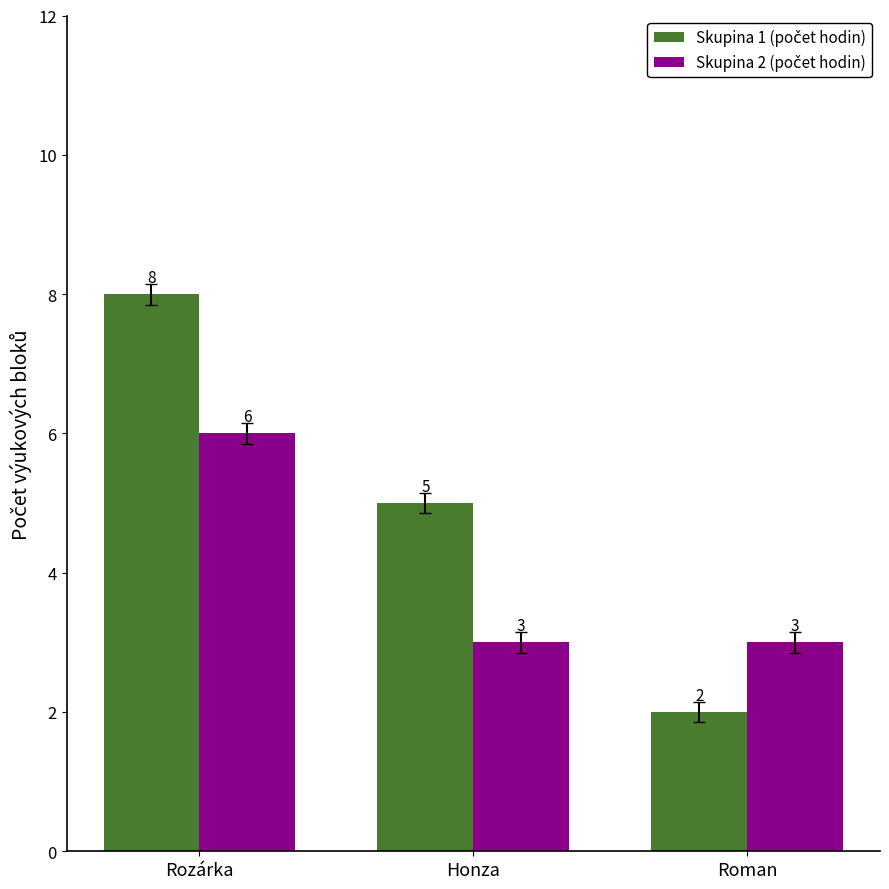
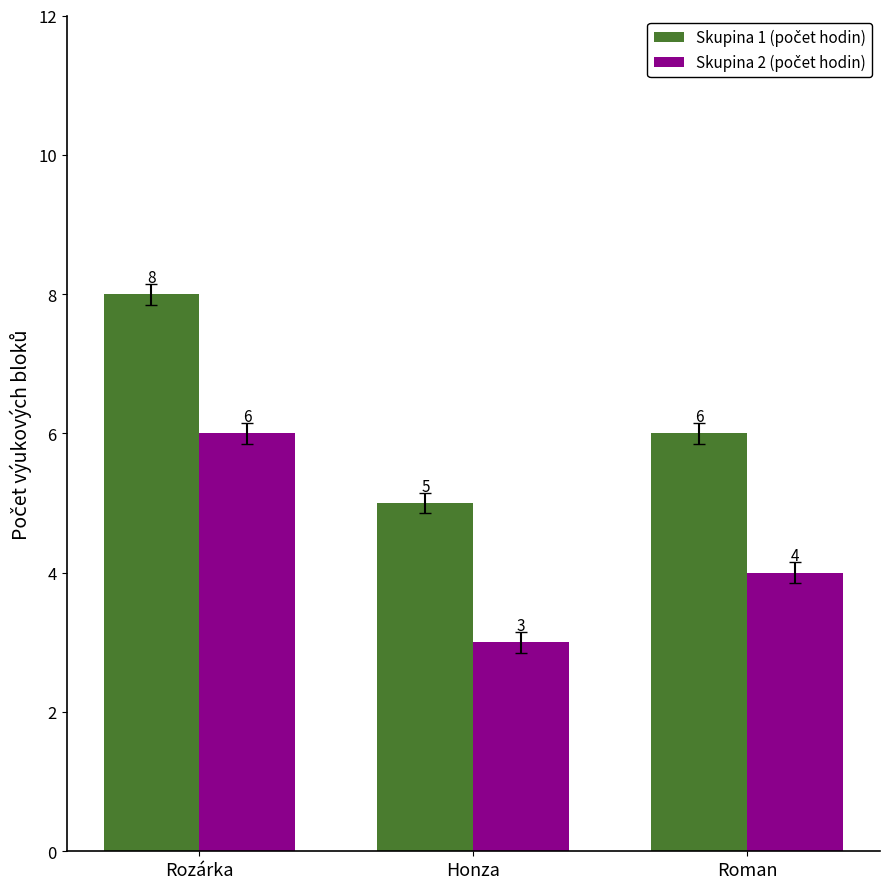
  {
    "Skupina 1 (počet hodin)": {
-     "Roman": 2
+     "Roman": 6
    },
    "Skupina 2 (počet hodin)": {
-     "Roman": 3
+     "Roman": 4
    }
  }
